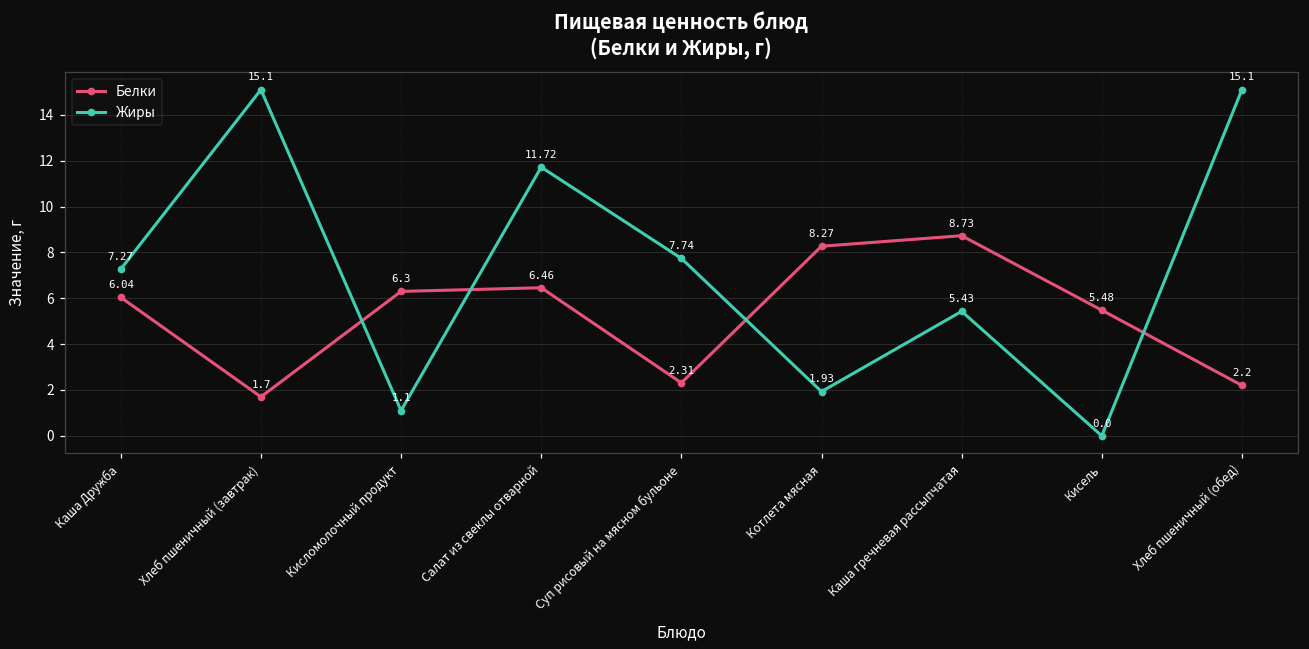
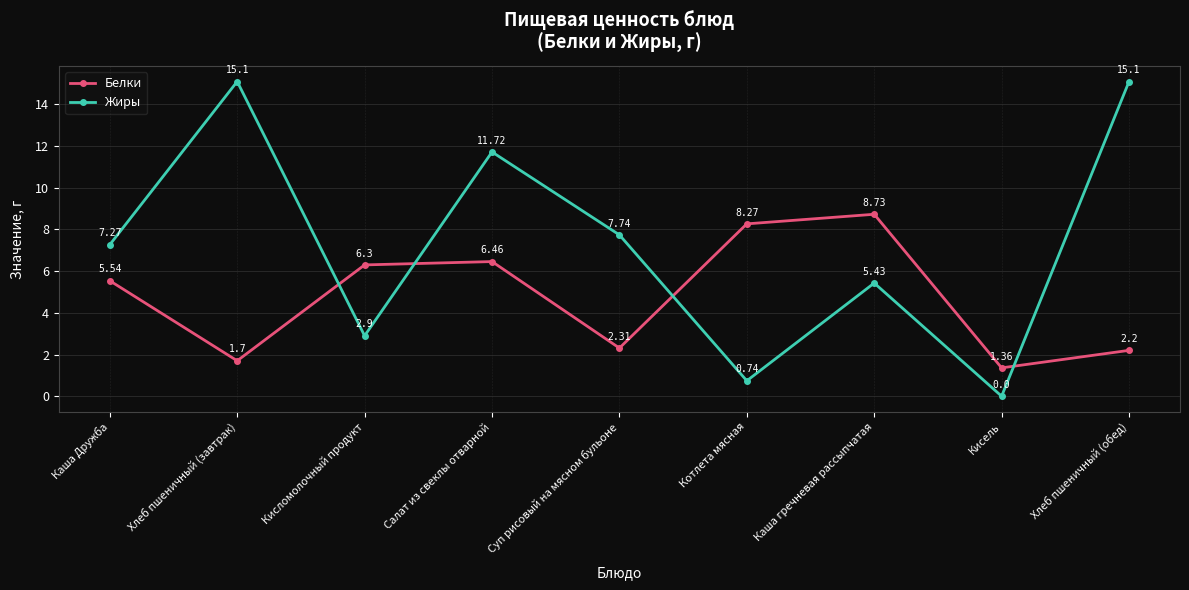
  {
    "Белки": {
-     "Каша Дружба": 6.04,
+     "Каша Дружба": 5.54,
      "Хлеб пшеничный (завтрак)": 1.7,
      "Кисломолочный продукт": 6.3,
      "Салат из свеклы отварной": 6.46,
      "Суп рисовый на мясном бульоне": 2.31,
      "Котлета мясная": 8.27,
      "Каша гречневая рассыпчатая": 8.73,
-     "Кисель": 5.48,
+     "Кисель": 1.36,
      "Хлеб пшеничный (обед)": 2.2
    },
    "Жиры": {
      "Каша Дружба": 7.27,
      "Хлеб пшеничный (завтрак)": 15.1,
-     "Кисломолочный продукт": 1.1,
+     "Кисломолочный продукт": 2.9,
      "Салат из свеклы отварной": 11.72,
      "Суп рисовый на мясном бульоне": 7.74,
-     "Котлета мясная": 1.93,
+     "Котлета мясная": 0.74,
      "Каша гречневая рассыпчатая": 5.43,
      "Кисель": 0.0,
      "Хлеб пшеничный (обед)": 15.1
    }
  }
